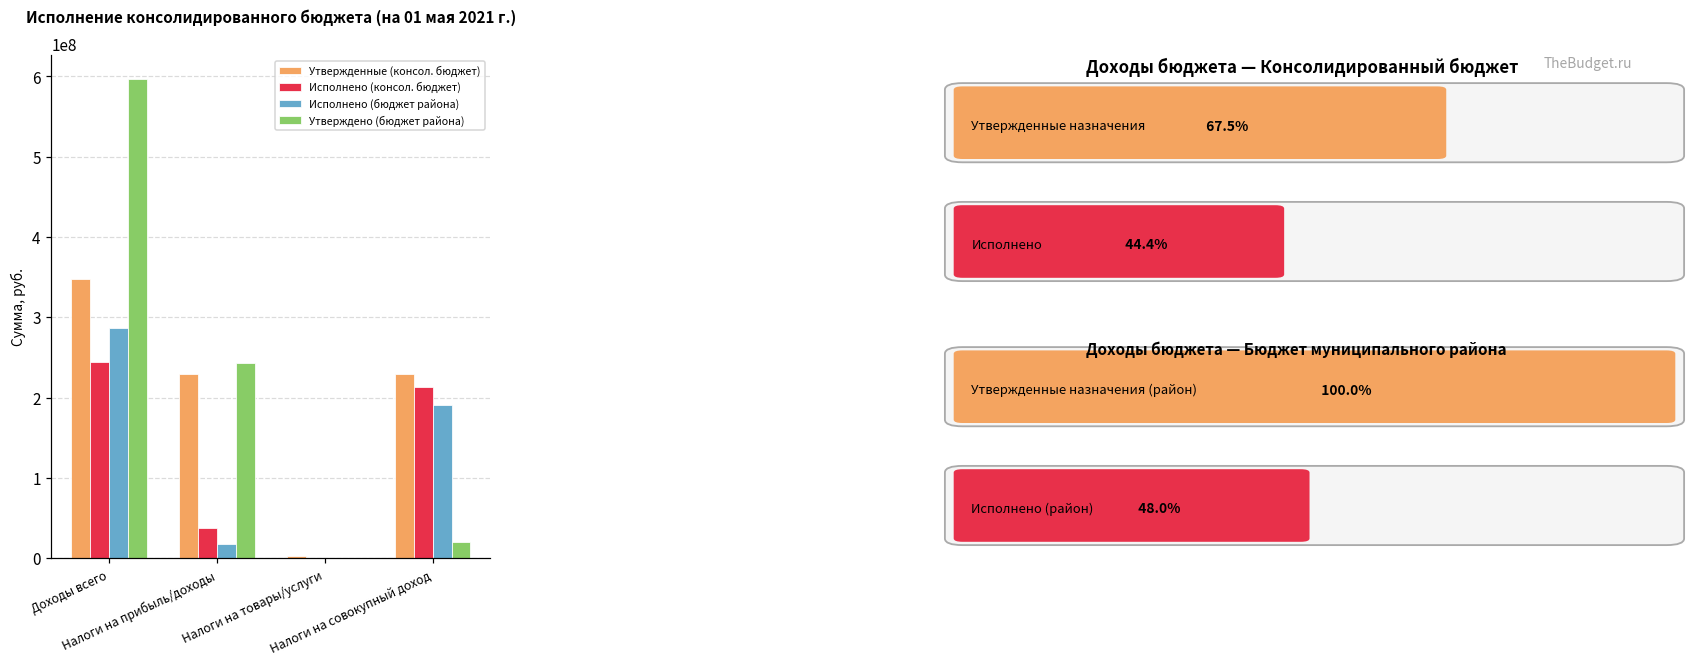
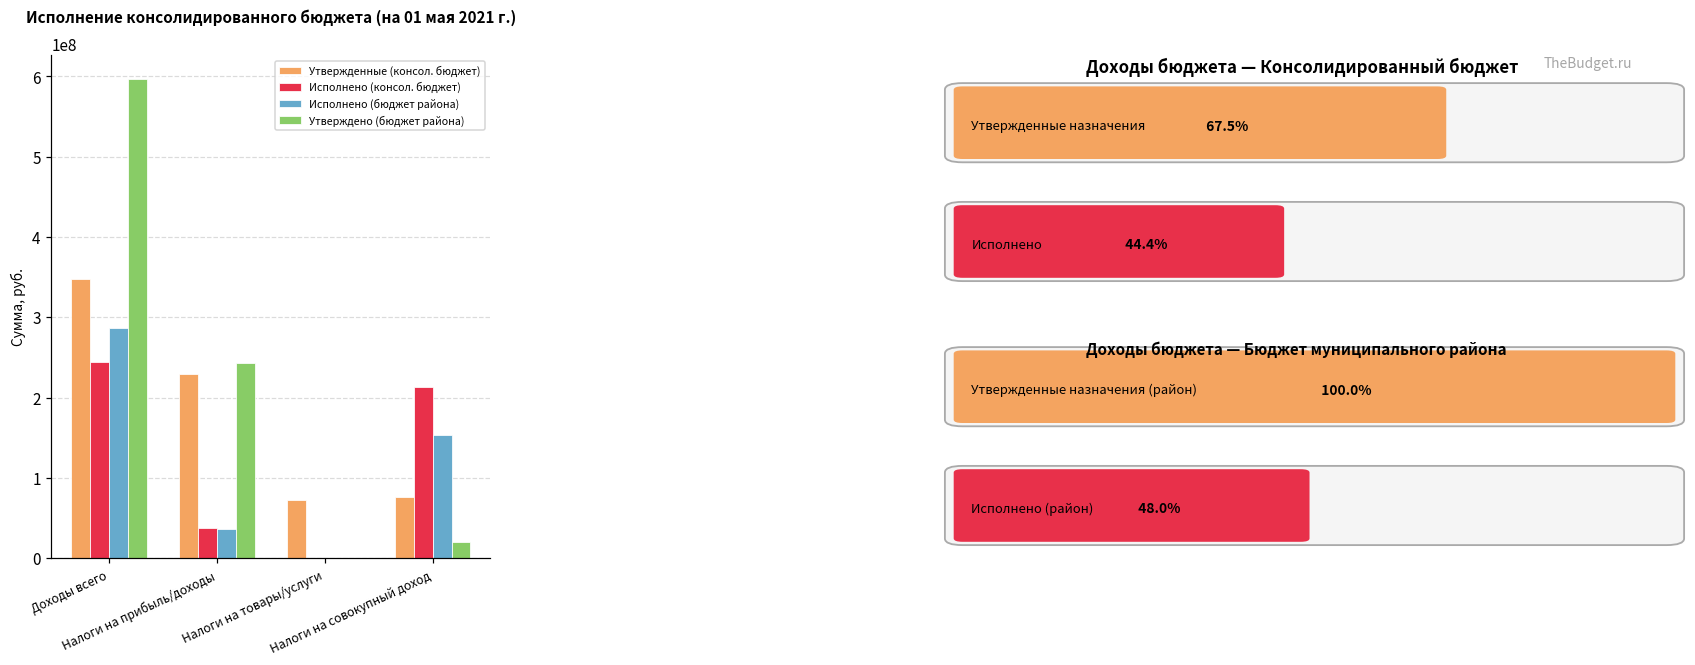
  {
    "Утвержденные (консол. бюджет)": {
      "Доходы всего": 350000000,
      "Налоги на прибыль/доходы": 230000000,
-     "Налоги на товары/услуги": 0,
-     "Налоги на совокупный доход": 230000000
+     "Налоги на товары/услуги": 70000000,
+     "Налоги на совокупный доход": 80000000
    },
    "Исполнено (консол. бюджет)": {
      "Доходы всего": 240000000,
      "Налоги на прибыль/доходы": 40000000,
      "Налоги на совокупный доход": 210000000
    },
    "Исполнено (бюджет района)": {
      "Доходы всего": 290000000,
-     "Налоги на прибыль/доходы": 20000000,
-     "Налоги на совокупный доход": 190000000
+     "Налоги на прибыль/доходы": 40000000,
+     "Налоги на совокупный доход": 150000000
    },
    "Утверждено (бюджет района)": {
      "Доходы всего": 600000000,
      "Налоги на прибыль/доходы": 240000000,
      "Налоги на совокупный доход": 20000000
    }
  }
